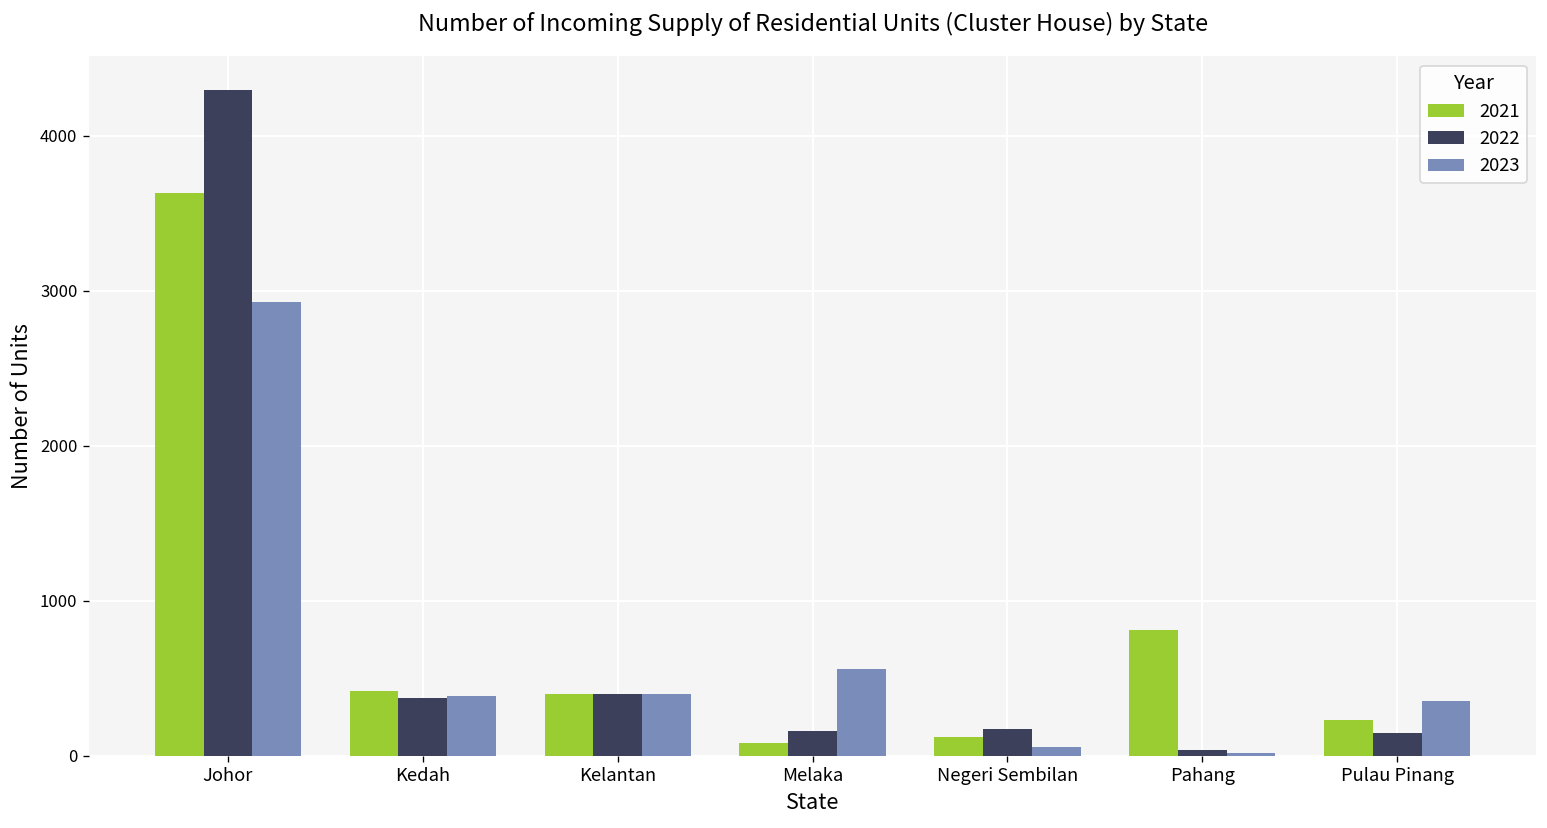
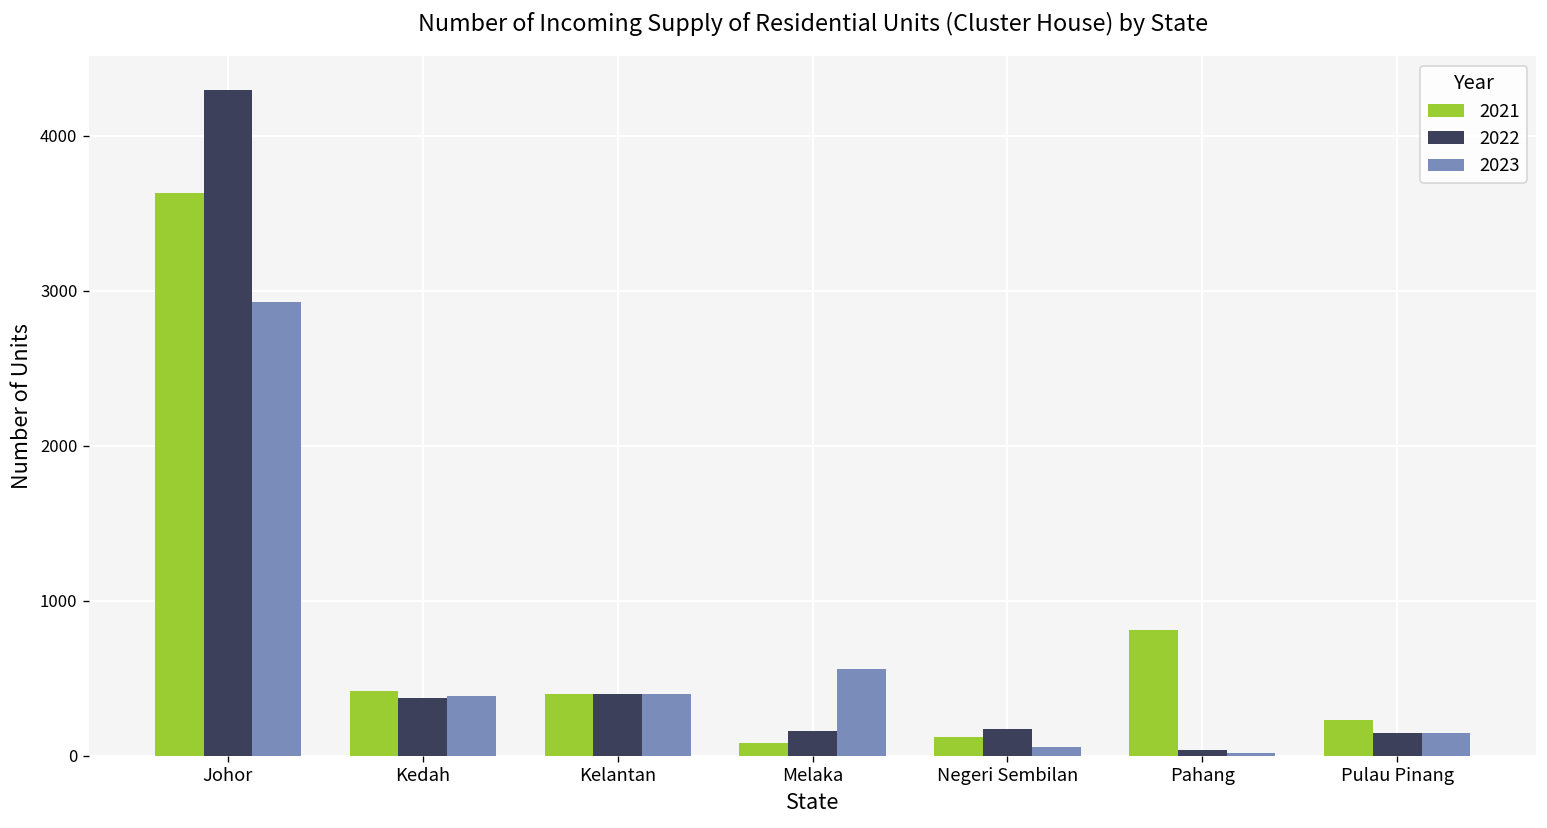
  {
    "2021": {
      "Johor": 3630,
      "Kedah": 420,
      "Kelantan": 400,
      "Melaka": 80,
      "Negeri Sembilan": 120,
      "Pahang": 810,
      "Pulau Pinang": 230
    },
    "2022": {
      "Johor": 4300,
      "Kedah": 370,
      "Kelantan": 400,
      "Melaka": 160,
      "Negeri Sembilan": 170,
      "Pahang": 40,
      "Pulau Pinang": 140
    },
    "2023": {
      "Johor": 2930,
      "Kedah": 380,
      "Kelantan": 400,
      "Melaka": 560,
      "Negeri Sembilan": 60,
      "Pahang": 20,
-     "Pulau Pinang": 360
+     "Pulau Pinang": 140
    }
  }
